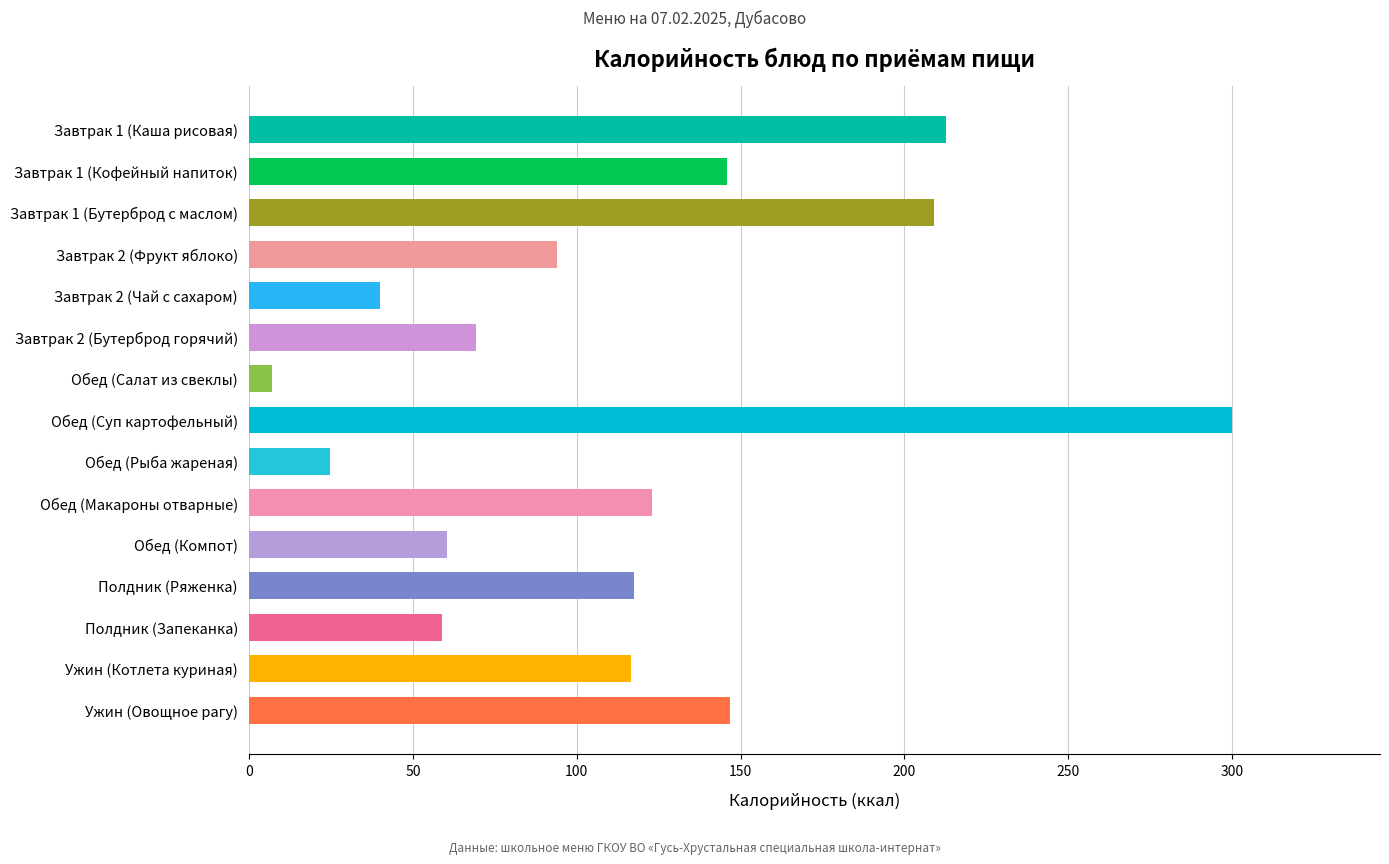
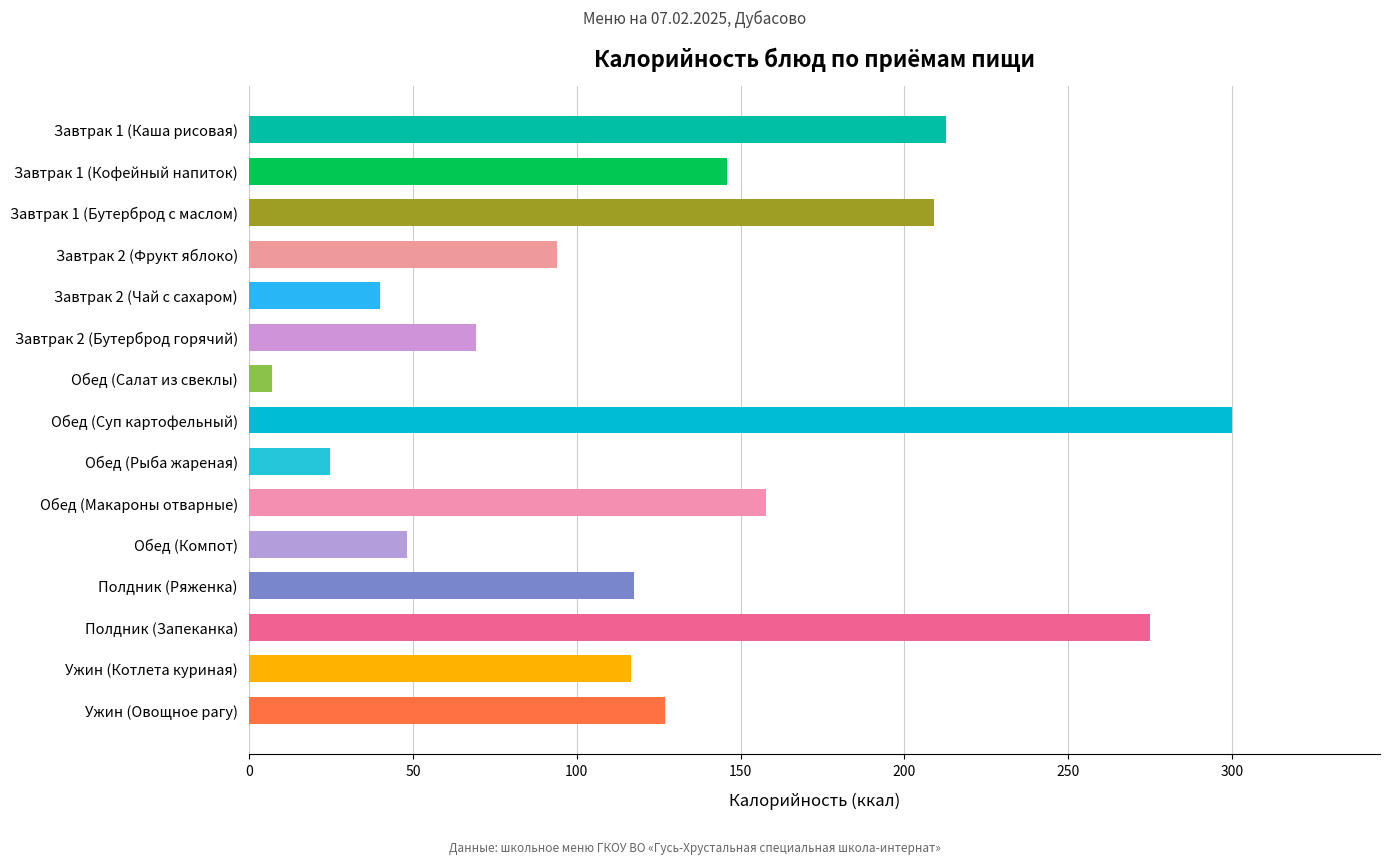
  {
    "Завтрак 1 (Каша рисовая)": 213,
    "Завтрак 1 (Кофейный напиток)": 146,
    "Завтрак 1 (Бутерброд с маслом)": 209,
    "Завтрак 2 (Фрукт яблоко)": 94,
    "Завтрак 2 (Чай с сахаром)": 40,
    "Завтрак 2 (Бутерброд горячий)": 69,
    "Обед (Салат из свеклы)": 7,
    "Обед (Суп картофельный)": 300,
    "Обед (Рыба жареная)": 25,
-   "Обед (Макароны отварные)": 123,
-   "Обед (Компот)": 60,
+   "Обед (Макароны отварные)": 158,
+   "Обед (Компот)": 48,
    "Полдник (Ряженка)": 117,
-   "Полдник (Запеканка)": 59,
+   "Полдник (Запеканка)": 275,
    "Ужин (Котлета куриная)": 117,
-   "Ужин (Овощное рагу)": 147
+   "Ужин (Овощное рагу)": 127
  }
